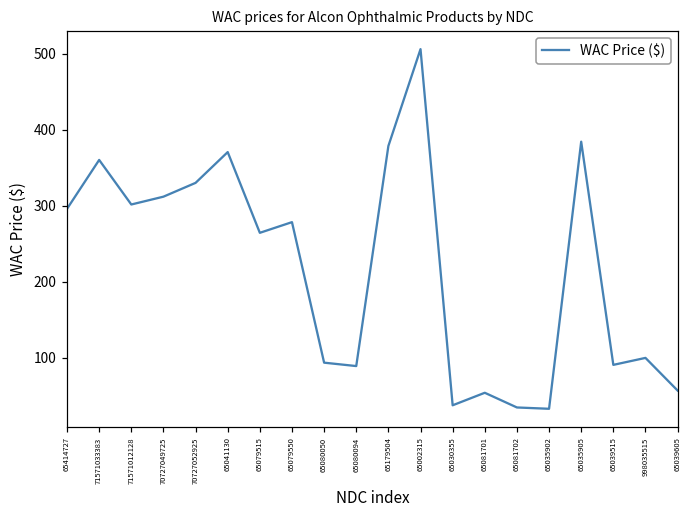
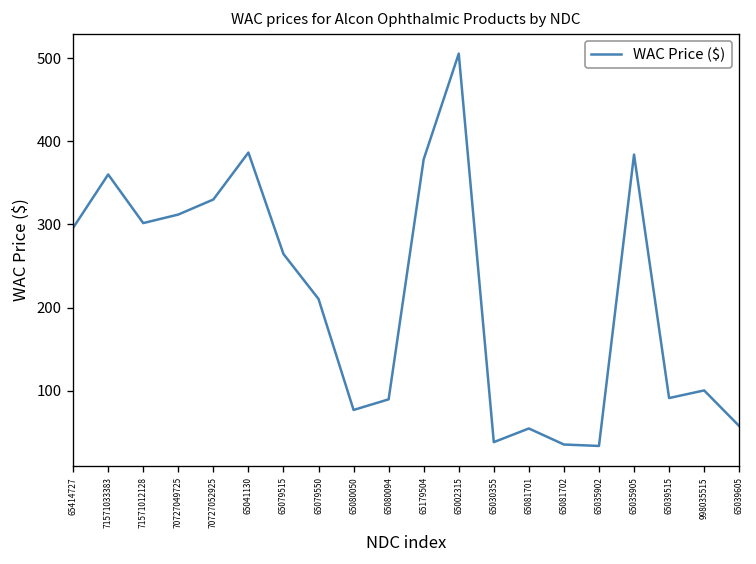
  {
    "65414727": 300,
    "71571033383": 360,
    "71571012128": 300,
    "70727049725": 310,
    "70727052925": 330,
-   "65041130": 370,
+   "65041130": 390,
    "65079515": 260,
-   "65079550": 280,
-   "65080050": 90,
+   "65079550": 210,
+   "65080050": 80,
    "65080094": 90,
    "65179504": 380,
    "65002315": 510,
    "65030355": 40,
    "65081701": 50,
    "65081702": 40,
    "65035902": 30,
    "65035905": 380,
    "65039515": 90,
    "998035515": 100,
    "65039605": 60
  }
